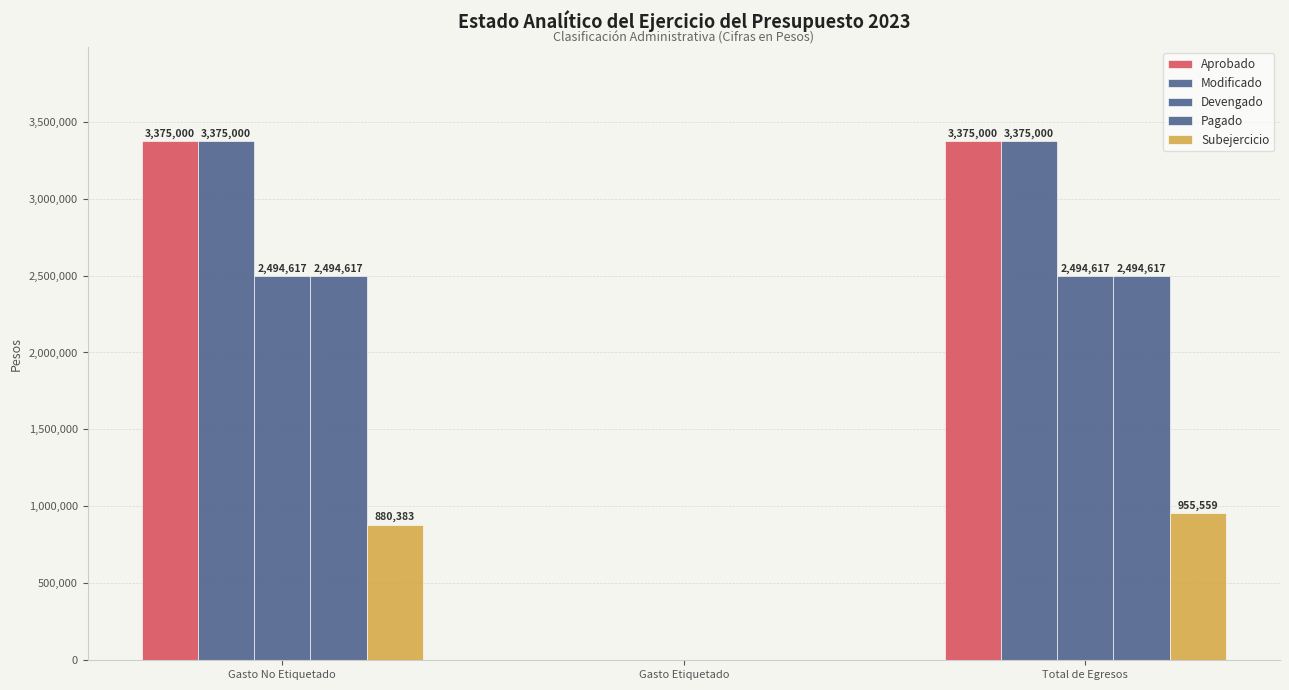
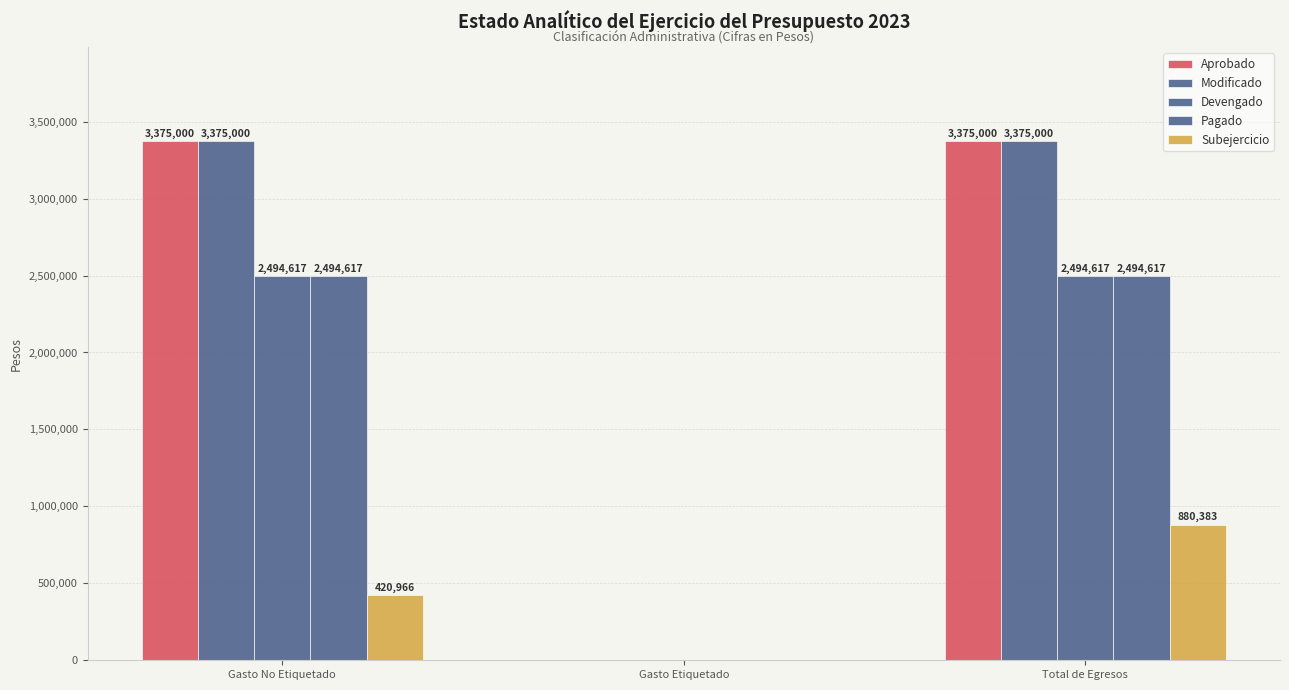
  {
    "Aprobado": {
      "Gasto No Etiquetado": "3,375,000",
      "Total de Egresos": "3,375,000"
    },
    "Subejercicio": {
-     "Gasto No Etiquetado": "880,383",
-     "Total de Egresos": "955,559"
+     "Gasto No Etiquetado": "420,966",
+     "Total de Egresos": "880,383"
    }
  }
